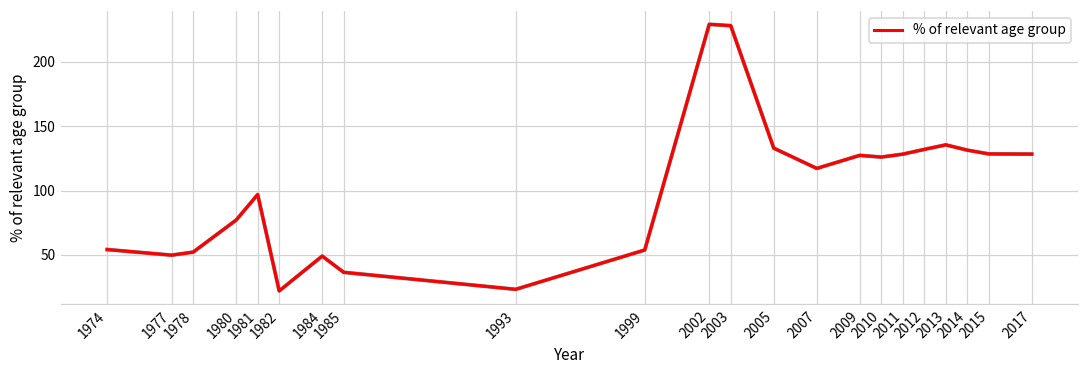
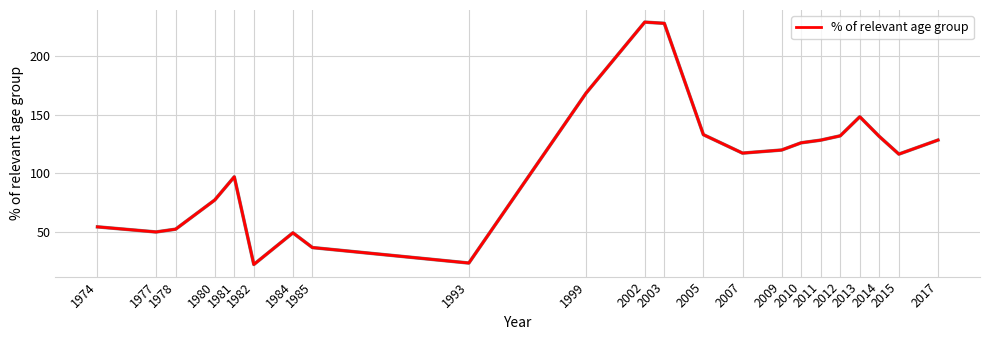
  {
    "1974": 54,
    "1977": 50,
    "1978": 52,
    "1980": 77,
    "1981": 97,
    "1982": 22,
    "1984": 49,
    "1985": 36,
    "1993": 23,
-   "1999": 54,
+   "1999": 169,
    "2002": 229,
    "2003": 228,
    "2005": 133,
    "2007": 117,
-   "2009": 127,
+   "2009": 120,
    "2010": 126,
    "2011": 128,
    "2012": 132,
-   "2013": 136,
+   "2013": 148,
    "2014": 131,
-   "2015": 128,
+   "2015": 116,
    "2017": 128
  }
